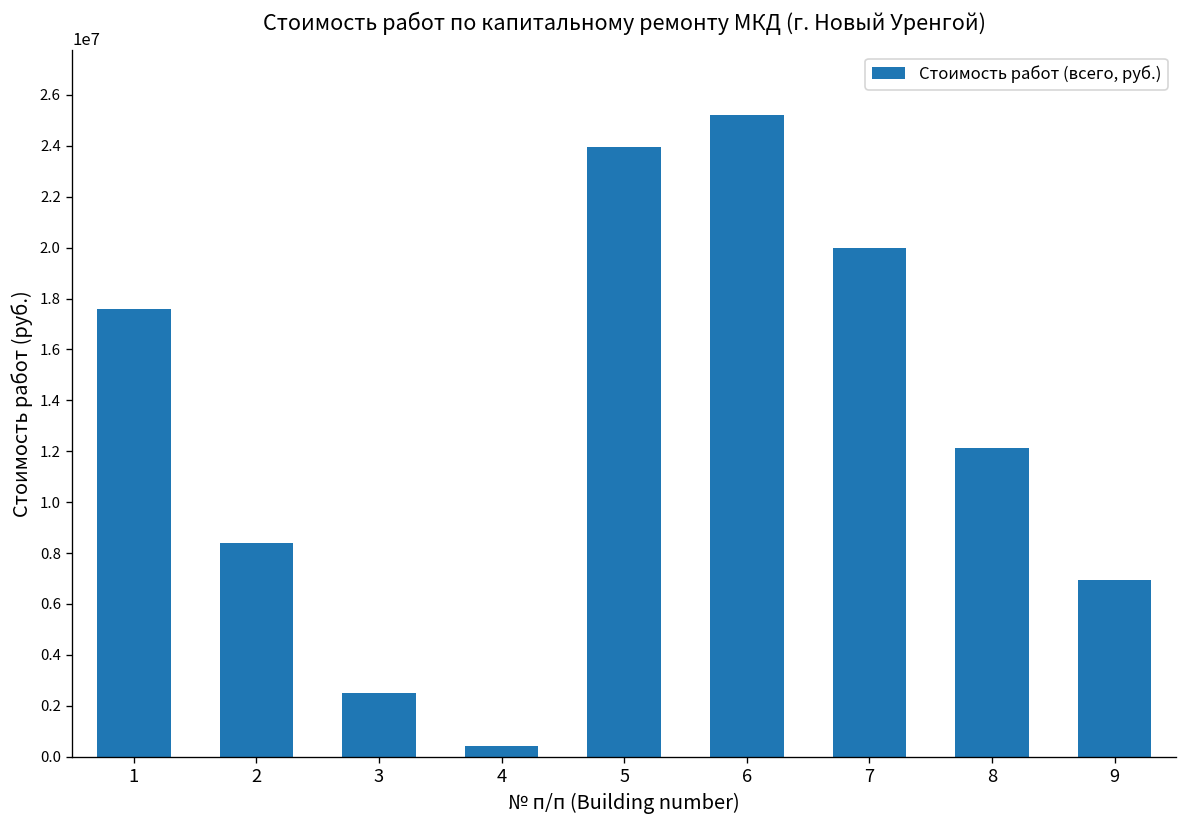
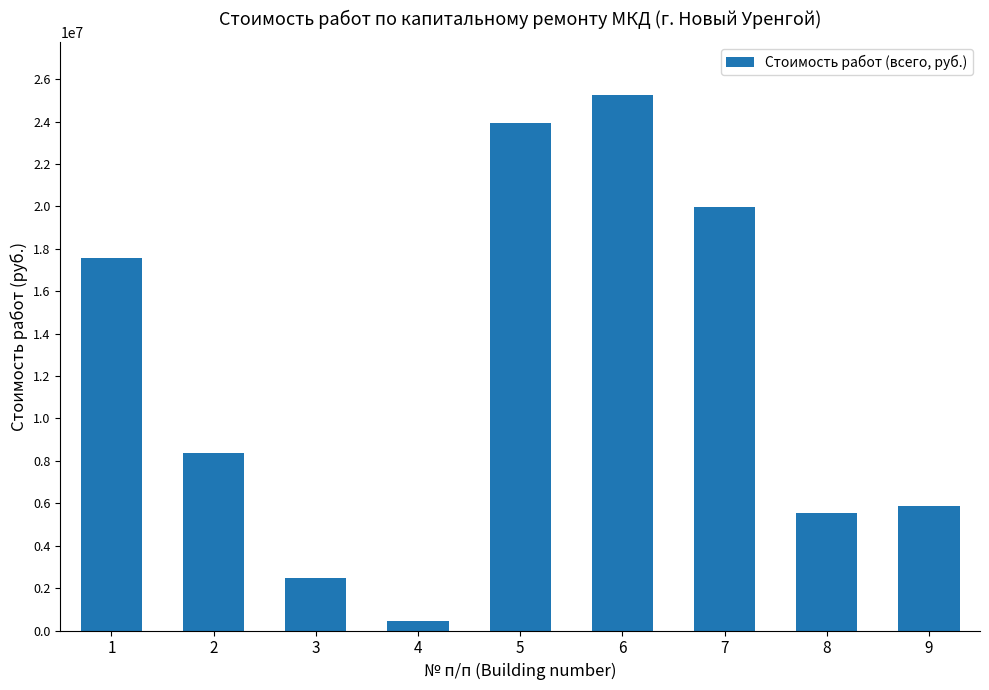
  {
    "1": 17600000,
    "2": 8400000,
    "3": 2500000,
    "4": 400000,
    "5": 23900000,
    "6": 25200000,
    "7": 20000000,
-   "8": 12100000,
-   "9": 6900000
+   "8": 5500000,
+   "9": 5900000
  }
